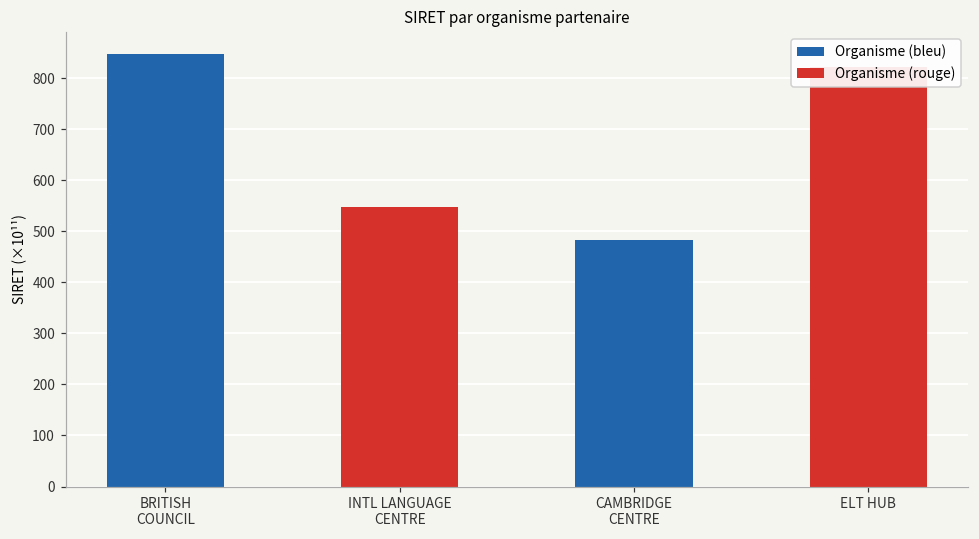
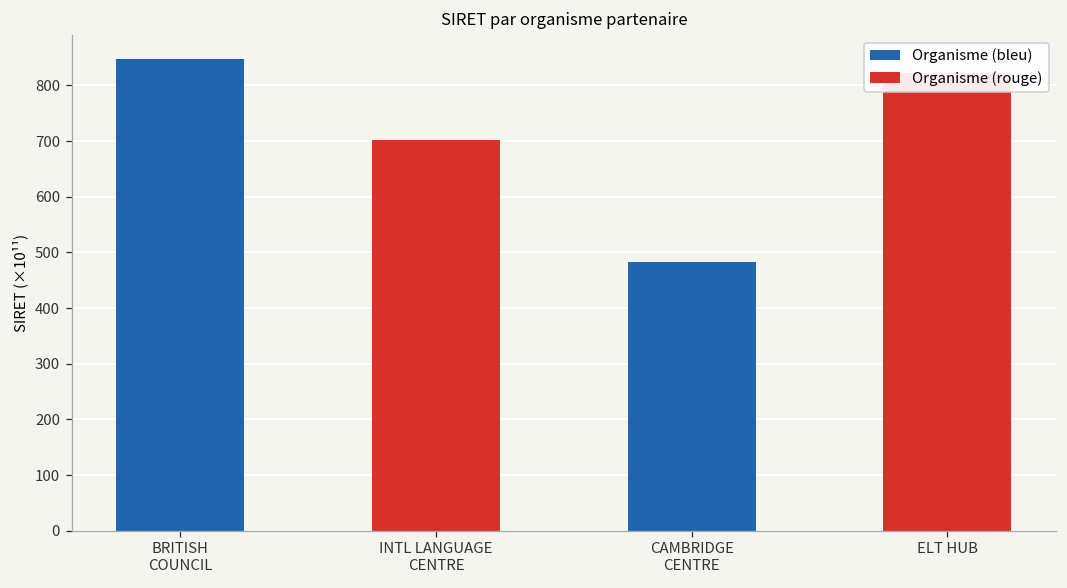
  {
    "BRITISH COUNCIL": 850,
-   "INTL LANGUAGE CENTRE": 550,
+   "INTL LANGUAGE CENTRE": 700,
    "CAMBRIDGE CENTRE": 480
  }
